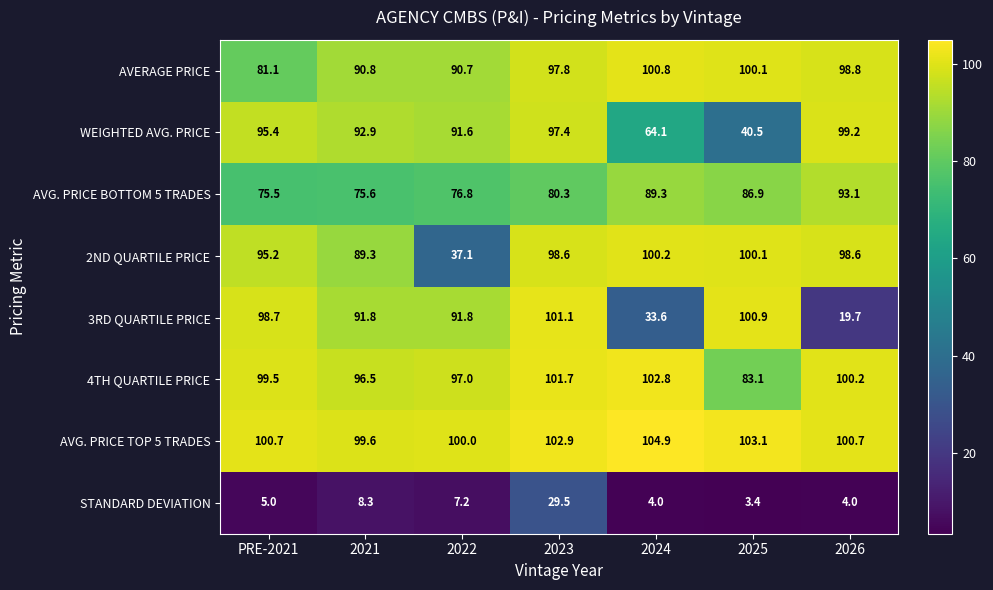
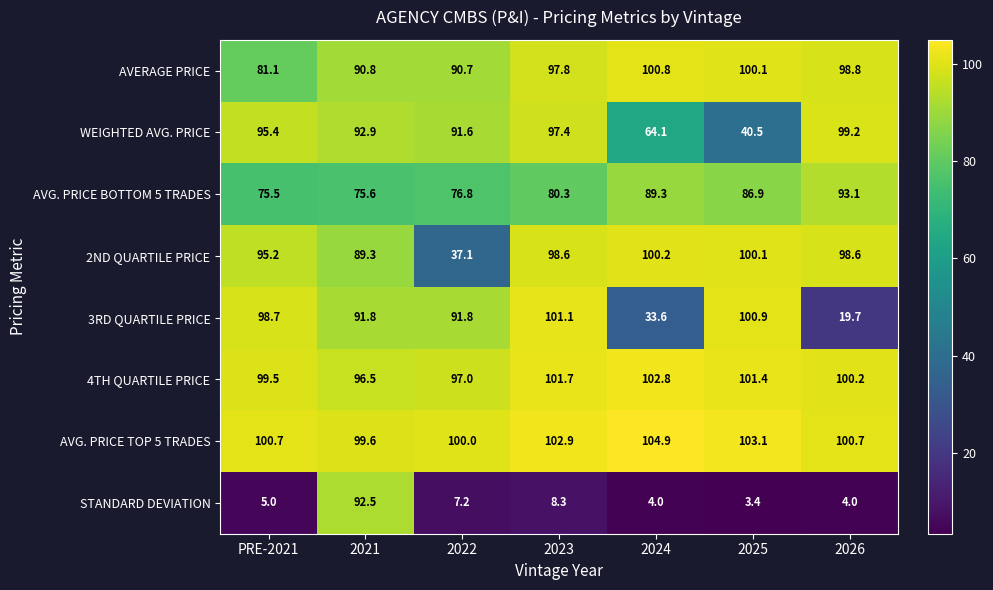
  {
    "AVERAGE PRICE": {
      "PRE-2021": 81.1,
      "2021": 90.8,
      "2022": 90.7,
      "2023": 97.8,
      "2024": 100.8,
      "2025": 100.1,
      "2026": 98.8
    },
    "WEIGHTED AVG. PRICE": {
      "PRE-2021": 95.4,
      "2021": 92.9,
      "2022": 91.6,
      "2023": 97.4,
      "2024": 64.1,
      "2025": 40.5,
      "2026": 99.2
    },
    "AVG. PRICE BOTTOM 5 TRADES": {
      "PRE-2021": 75.5,
      "2021": 75.6,
      "2022": 76.8,
      "2023": 80.3,
      "2024": 89.3,
      "2025": 86.9,
      "2026": 93.1
    },
    "2ND QUARTILE PRICE": {
      "PRE-2021": 95.2,
      "2021": 89.3,
      "2022": 37.1,
      "2023": 98.6,
      "2024": 100.2,
      "2025": 100.1,
      "2026": 98.6
    },
    "3RD QUARTILE PRICE": {
      "PRE-2021": 98.7,
      "2021": 91.8,
      "2022": 91.8,
      "2023": 101.1,
      "2024": 33.6,
      "2025": 100.9,
      "2026": 19.7
    },
    "4TH QUARTILE PRICE": {
      "PRE-2021": 99.5,
      "2021": 96.5,
      "2022": 97.0,
      "2023": 101.7,
      "2024": 102.8,
-     "2025": 83.1,
+     "2025": 101.4,
      "2026": 100.2
    },
    "AVG. PRICE TOP 5 TRADES": {
      "PRE-2021": 100.7,
      "2021": 99.6,
      "2022": 100.0,
      "2023": 102.9,
      "2024": 104.9,
      "2025": 103.1,
      "2026": 100.7
    },
    "STANDARD DEVIATION": {
      "PRE-2021": 5.0,
-     "2021": 8.3,
+     "2021": 92.5,
      "2022": 7.2,
-     "2023": 29.5,
+     "2023": 8.3,
      "2024": 4.0,
      "2025": 3.4,
      "2026": 4.0
    }
  }
